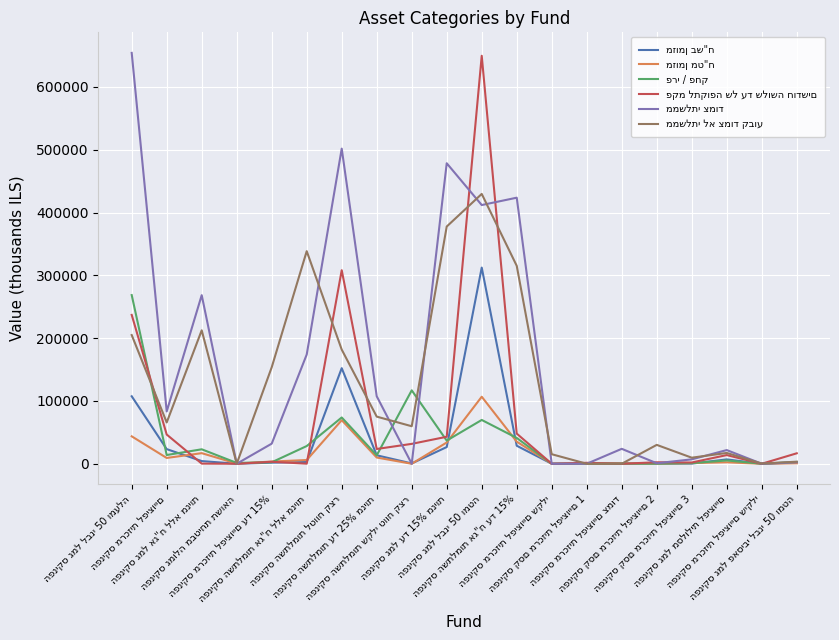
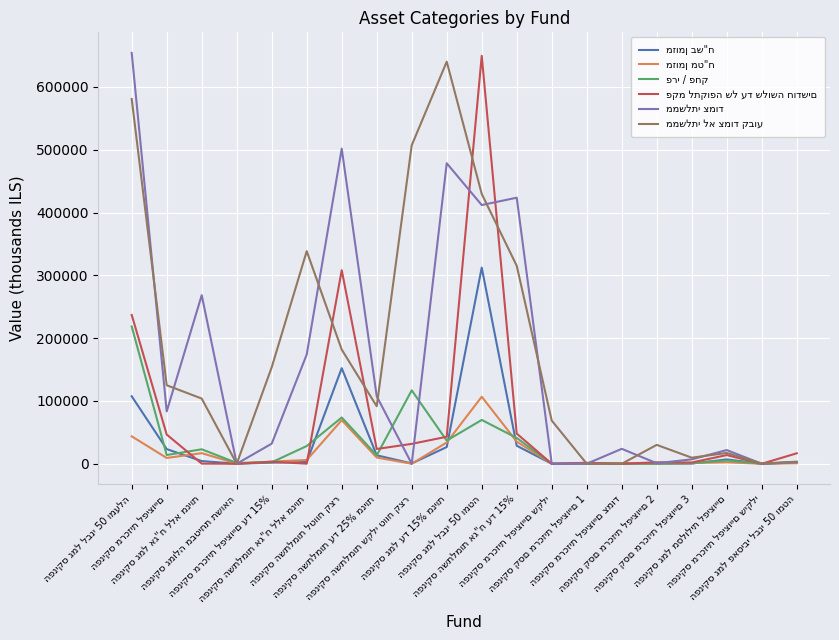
  {
    "פרי / פחק": {
-     "הפניקס גמל לבני 50 ומעלה": 270000,
+     "הפניקס גמל לבני 50 ומעלה": 220000,
      "הפניקס מרכזית לפיצויים": 10000,
      "הפניקס גמל אג\"ח ללא מניות": 20000,
      "הפניקס השתלמות אג\"ח ללא מניות": 30000,
      "הפניקס השתלמות לטווח קצר": 70000,
      "הפניקס השתלמות שקלי טווח קצר": 120000,
      "הפניקס גמל לבני 50 ומטה": 70000,
      "הפניקס השתלמות אג\"ח עד 15%": 40000
    },
    "ממשלתי לא צמוד קבוע": {
-     "הפניקס גמל לבני 50 ומעלה": 200000,
-     "הפניקס מרכזית לפיצויים": 70000,
-     "הפניקס גמל אג\"ח ללא מניות": 210000,
+     "הפניקס גמל לבני 50 ומעלה": 580000,
+     "הפניקס מרכזית לפיצויים": 130000,
+     "הפניקס גמל אג\"ח ללא מניות": 100000,
      "הפניקס מרכזית לפיצויים עד 15%": 150000,
      "הפניקס השתלמות אג\"ח ללא מניות": 340000,
      "הפניקס השתלמות לטווח קצר": 180000,
-     "הפניקס השתלמות עד 25% מניות": 80000,
-     "הפניקס השתלמות שקלי טווח קצר": 60000,
-     "הפניקס גמל עד 15% מניות": 380000,
+     "הפניקס השתלמות עד 25% מניות": 90000,
+     "הפניקס השתלמות שקלי טווח קצר": 510000,
+     "הפניקס גמל עד 15% מניות": 640000,
      "הפניקס גמל לבני 50 ומטה": 430000,
      "הפניקס השתלמות אג\"ח עד 15%": 320000,
-     "הפניקס מרכזית לפיצויים שקלי": 20000,
+     "הפניקס מרכזית לפיצויים שקלי": 70000,
      "הפניקס קסם מרכזית לפיצויים 2": 30000
    }
  }
